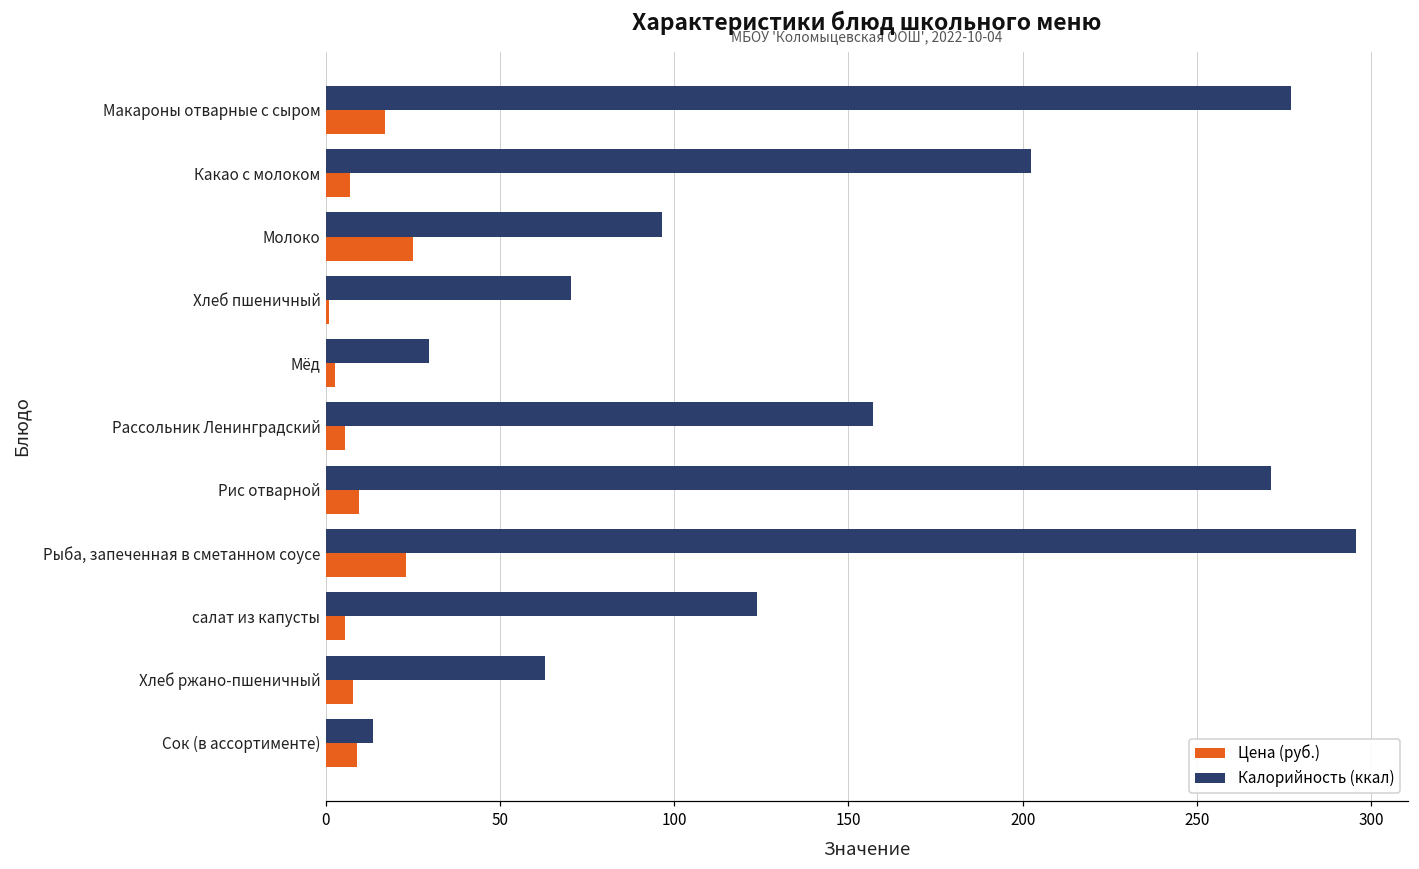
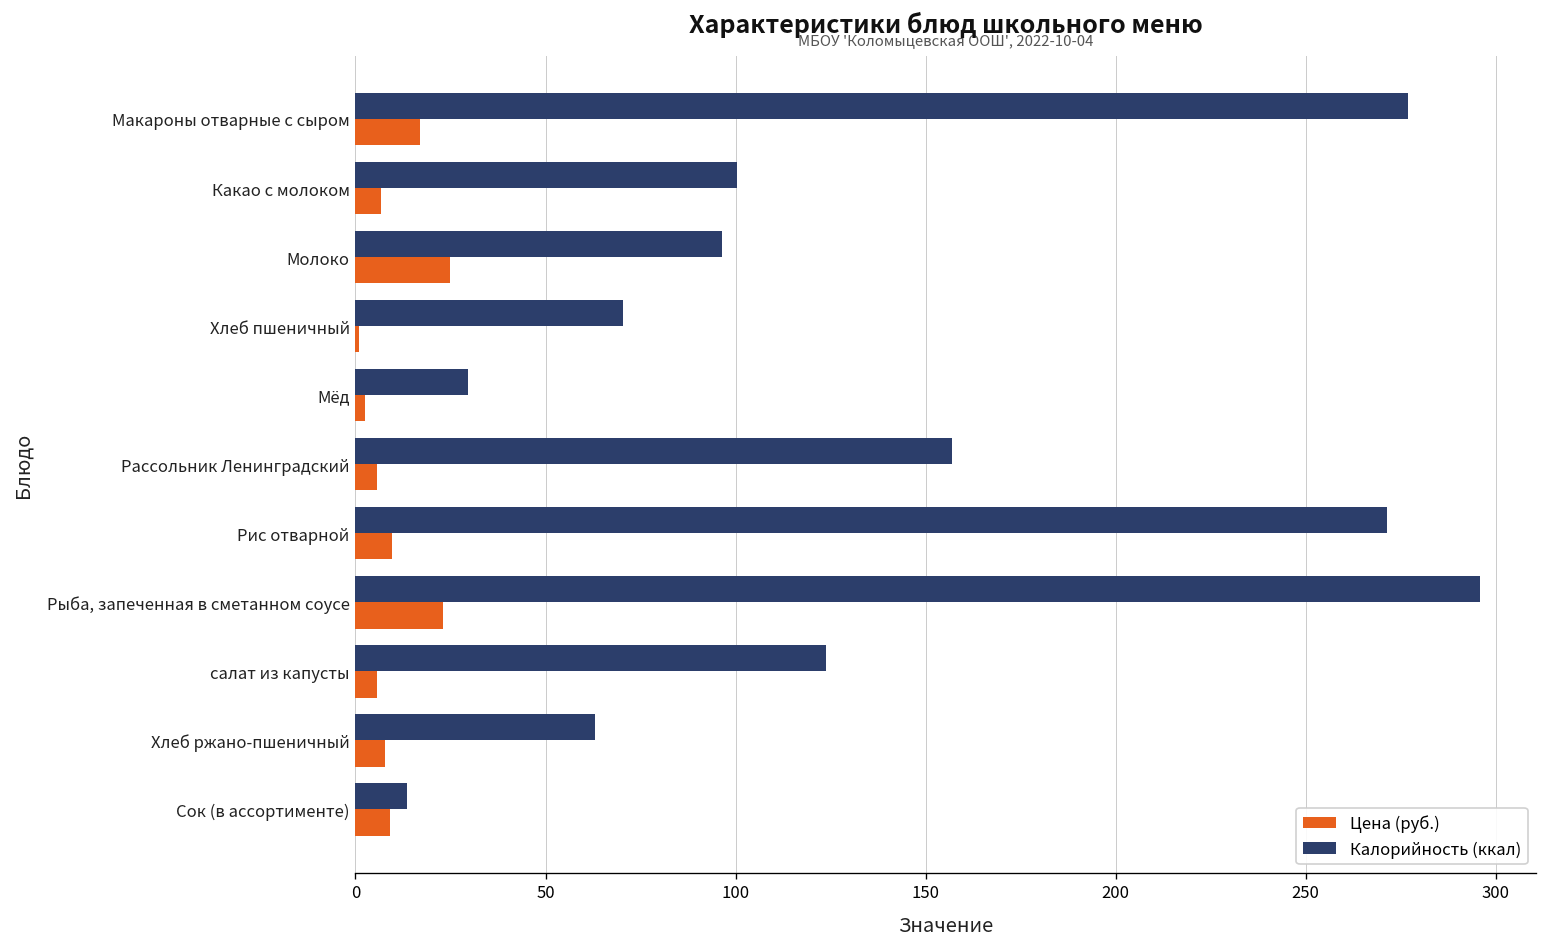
  {
    "Цена (руб.)": {
      "Макароны отварные с сыром": 17,
      "Какао с молоком": 7,
      "Молоко": 25,
      "Хлеб пшеничный": 1,
      "Мёд": 3,
      "Рассольник Ленинградский": 6,
      "Рис отварной": 10,
      "Рыба, запеченная в сметанном соусе": 23,
      "салат из капусты": 6,
      "Хлеб ржано-пшеничный": 8,
      "Сок (в ассортименте)": 9
    },
    "Калорийность (ккал)": {
      "Макароны отварные с сыром": 277,
-     "Какао с молоком": 202,
+     "Какао с молоком": 100,
      "Молоко": 96,
      "Хлеб пшеничный": 70,
      "Мёд": 30,
      "Рассольник Ленинградский": 157,
      "Рис отварной": 271,
      "Рыба, запеченная в сметанном соусе": 296,
      "салат из капусты": 124,
      "Хлеб ржано-пшеничный": 63,
      "Сок (в ассортименте)": 14
    }
  }
